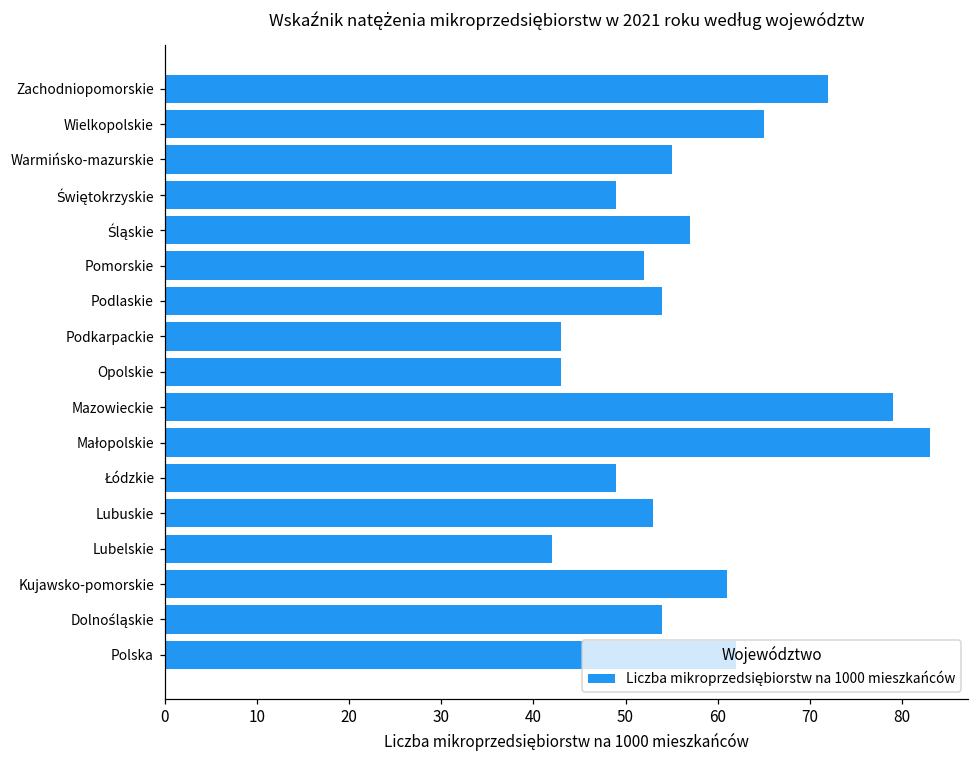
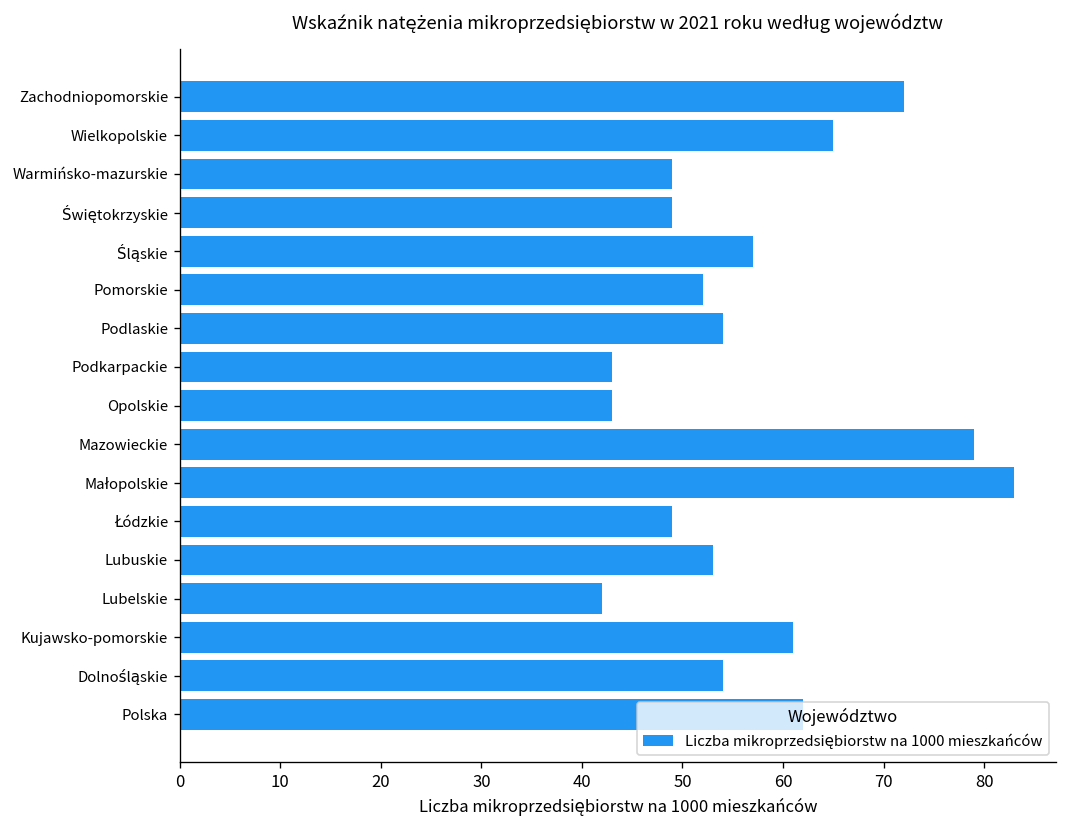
  {
    "Zachodniopomorskie": 72,
    "Wielkopolskie": 65,
-   "Warmińsko-mazurskie": 55,
+   "Warmińsko-mazurskie": 49,
    "Świętokrzyskie": 49,
    "Śląskie": 57,
    "Pomorskie": 52,
    "Podlaskie": 54,
    "Podkarpackie": 43,
    "Opolskie": 43,
    "Mazowieckie": 79,
    "Małopolskie": 83,
    "Łódzkie": 49,
    "Lubuskie": 53,
    "Lubelskie": 42,
    "Kujawsko-pomorskie": 61,
    "Dolnośląskie": 54
  }
